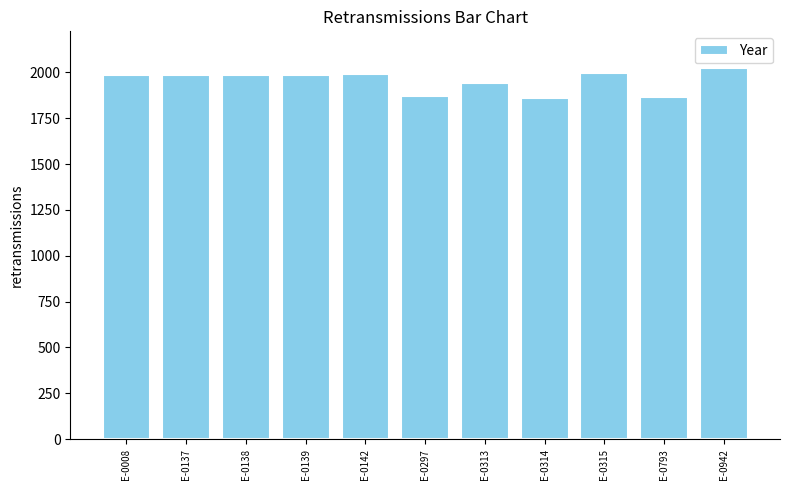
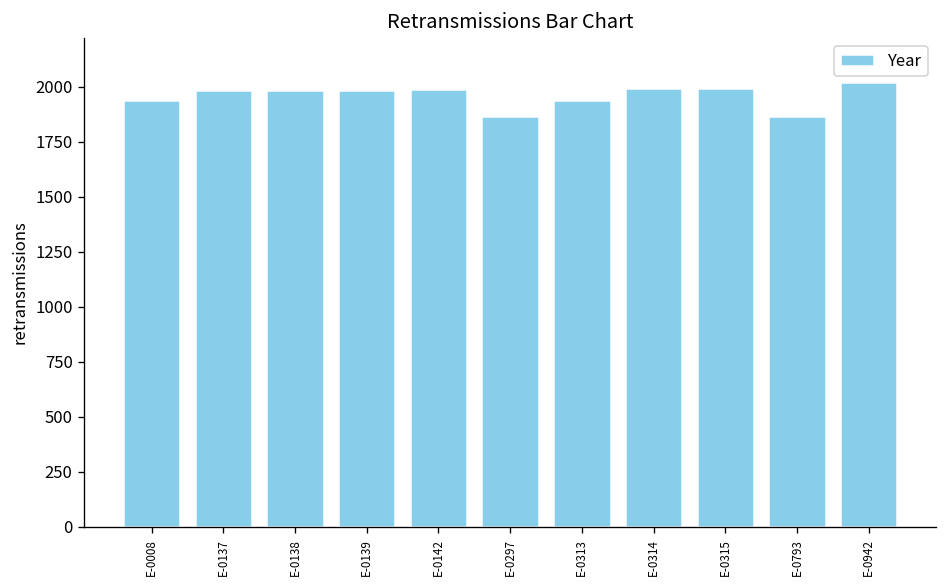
  {
-   "E-0008": 1990,
+   "E-0008": 1940,
    "E-0137": 1990,
    "E-0138": 1990,
    "E-0139": 1990,
    "E-0142": 1990,
    "E-0297": 1870,
    "E-0313": 1940,
-   "E-0314": 1860,
+   "E-0314": 1990,
    "E-0315": 2000,
    "E-0793": 1870,
    "E-0942": 2020
  }
